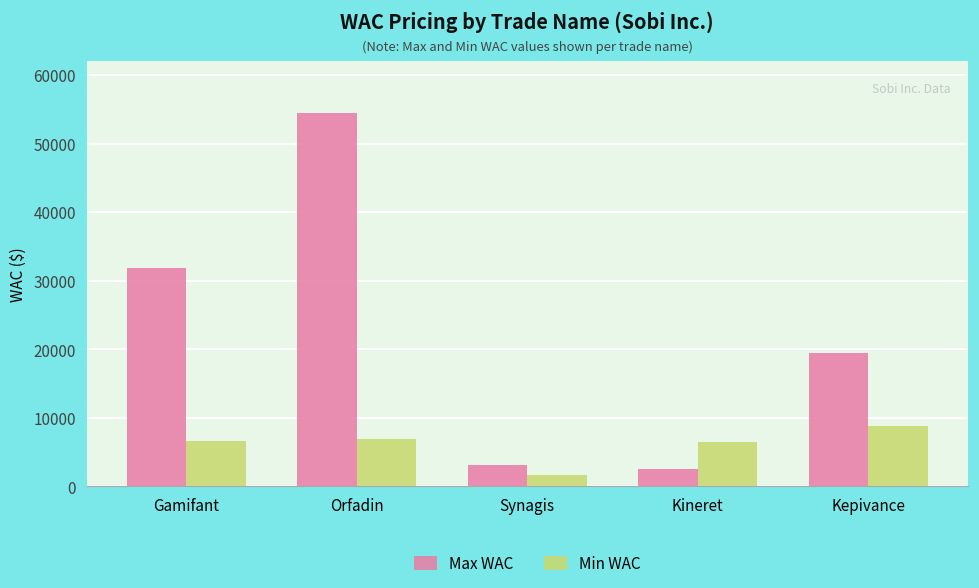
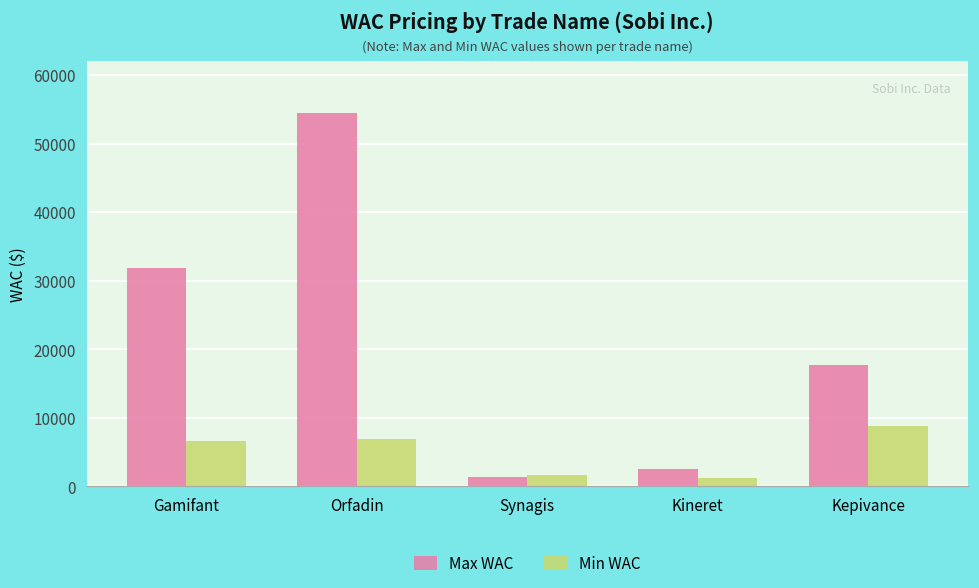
  {
    "Max WAC": {
      "Gamifant": 32000,
      "Orfadin": 54000,
-     "Synagis": 3000,
+     "Synagis": 1000,
      "Kineret": 3000,
-     "Kepivance": 20000
+     "Kepivance": 18000
    },
    "Min WAC": {
      "Gamifant": 7000,
      "Orfadin": 7000,
      "Synagis": 2000,
-     "Kineret": 6000,
+     "Kineret": 1000,
      "Kepivance": 9000
    }
  }
